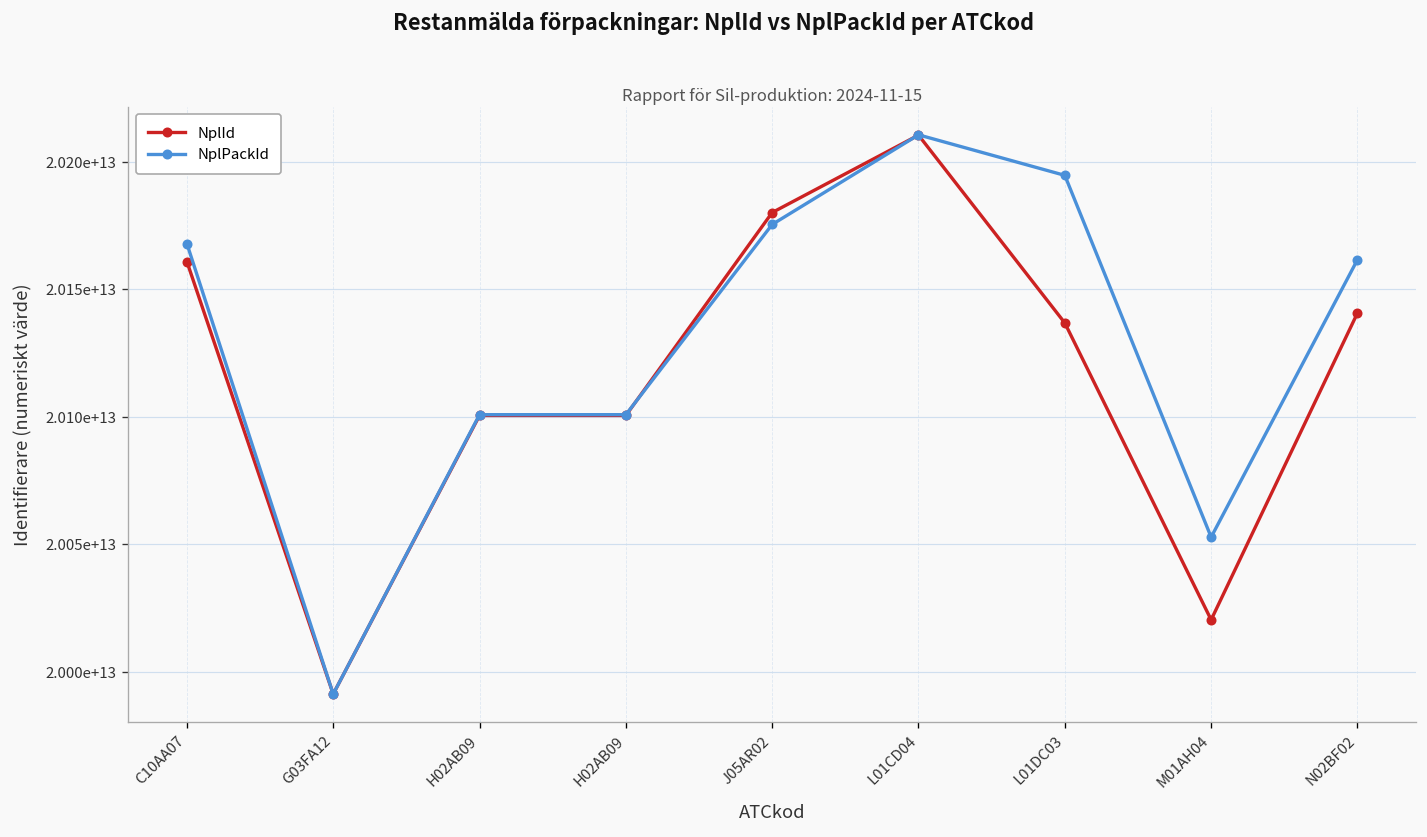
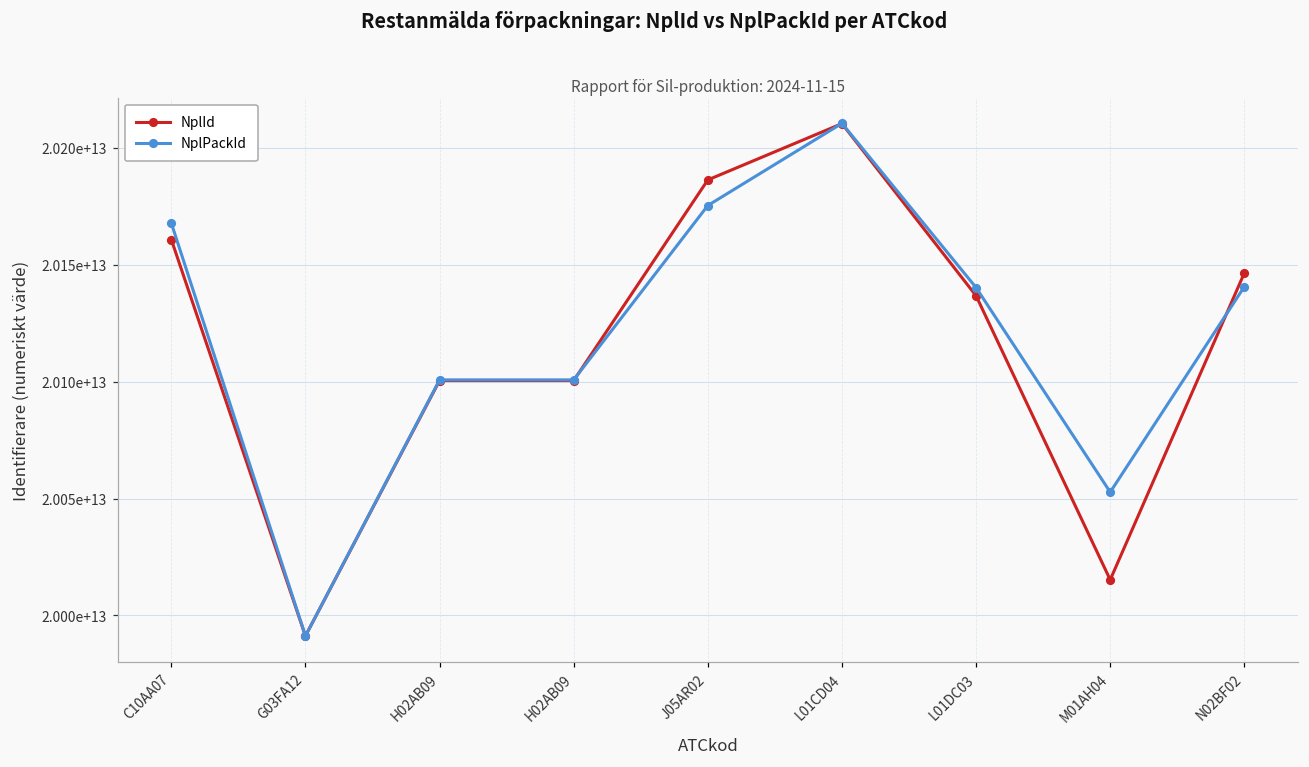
  {
    "NplId": {
      "C10AA07": 20161000000000,
-     "J05AR02": 20180000000000,
+     "J05AR02": 20186000000000,
      "L01DC03": 20137000000000,
-     "M01AH04": 20020000000000,
-     "N02BF02": 20141000000000
+     "M01AH04": 20015000000000,
+     "N02BF02": 20147000000000
    },
    "NplPackId": {
      "C10AA07": 20168000000000,
      "J05AR02": 20175000000000,
-     "L01DC03": 20195000000000,
+     "L01DC03": 20140000000000,
      "M01AH04": 20053000000000,
-     "N02BF02": 20162000000000
+     "N02BF02": 20141000000000
    }
  }
